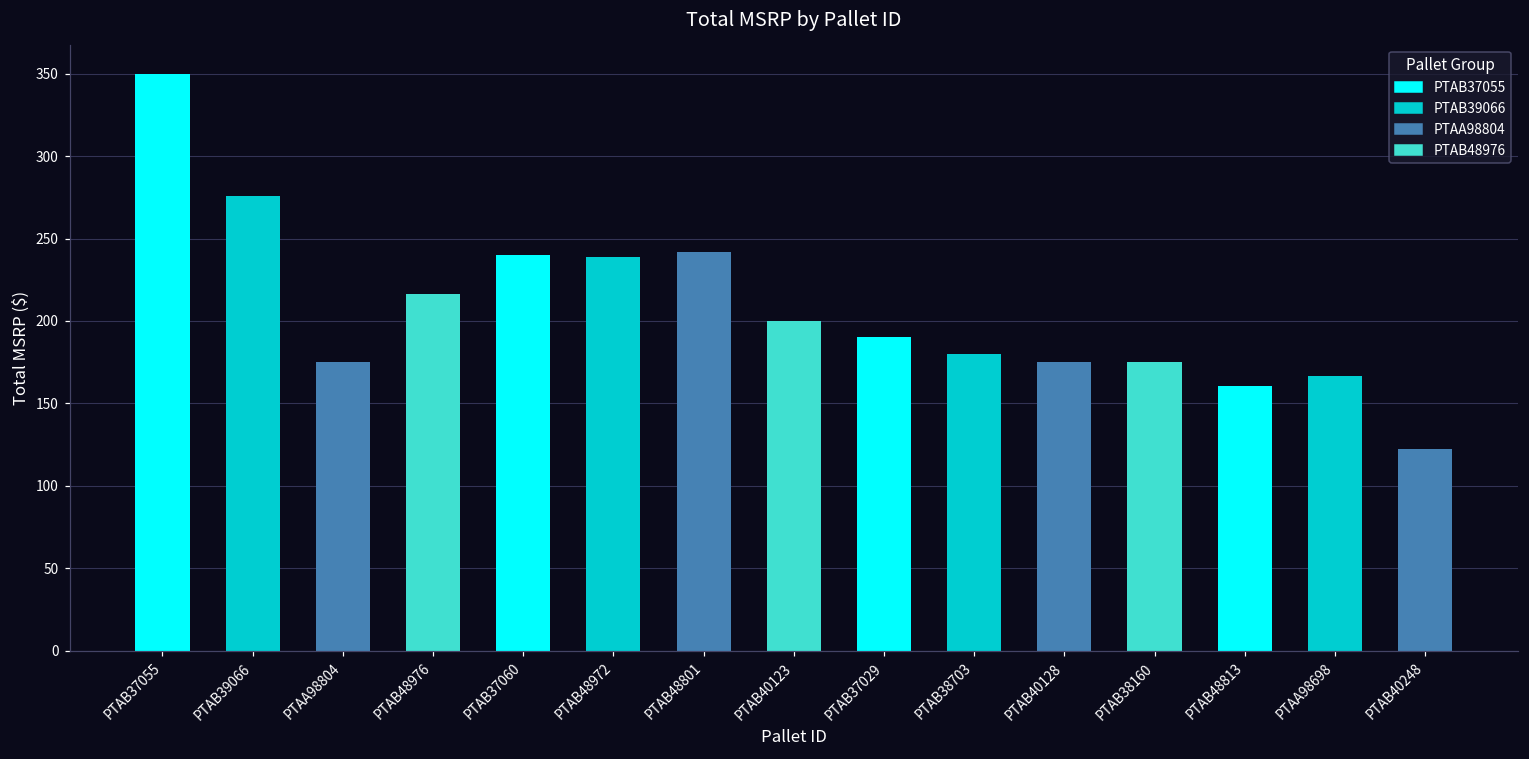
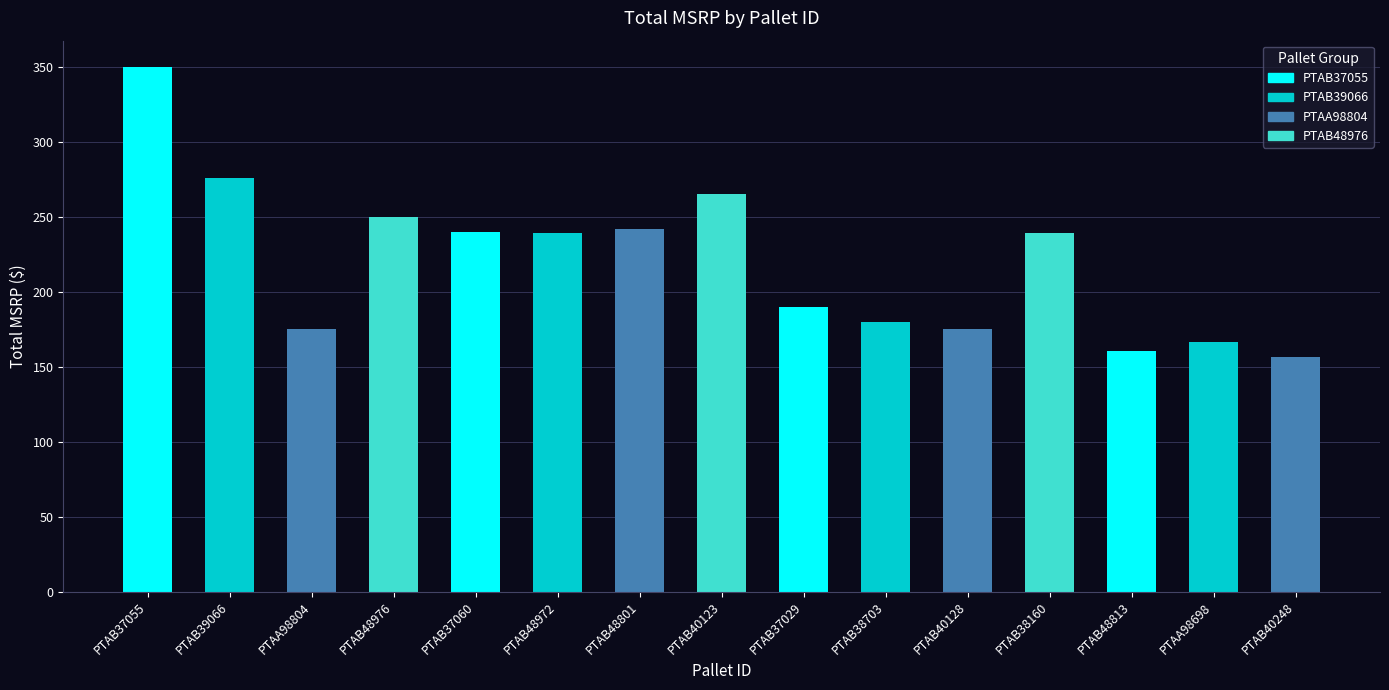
  {
    "PTAB37055": 350,
    "PTAB39066": 276,
    "PTAA98804": 175,
-   "PTAB48976": 216,
+   "PTAB48976": 250,
    "PTAB37060": 240,
    "PTAB48972": 239,
    "PTAB48801": 242,
-   "PTAB40123": 200,
+   "PTAB40123": 265,
    "PTAB37029": 190,
    "PTAB38703": 180,
    "PTAB40128": 175,
-   "PTAB38160": 175,
+   "PTAB38160": 239,
    "PTAB48813": 161,
    "PTAA98698": 167,
-   "PTAB40248": 123
+   "PTAB40248": 157
  }
